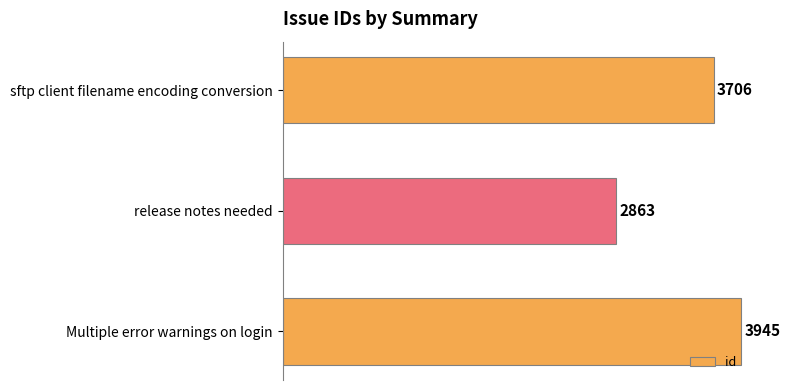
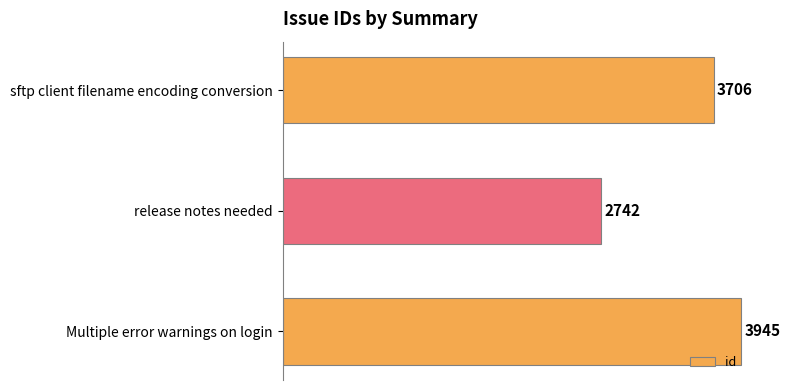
  {
    "sftp client filename encoding conversion": 3706,
-   "release notes needed": 2863,
+   "release notes needed": 2742,
    "Multiple error warnings on login": 3945
  }
